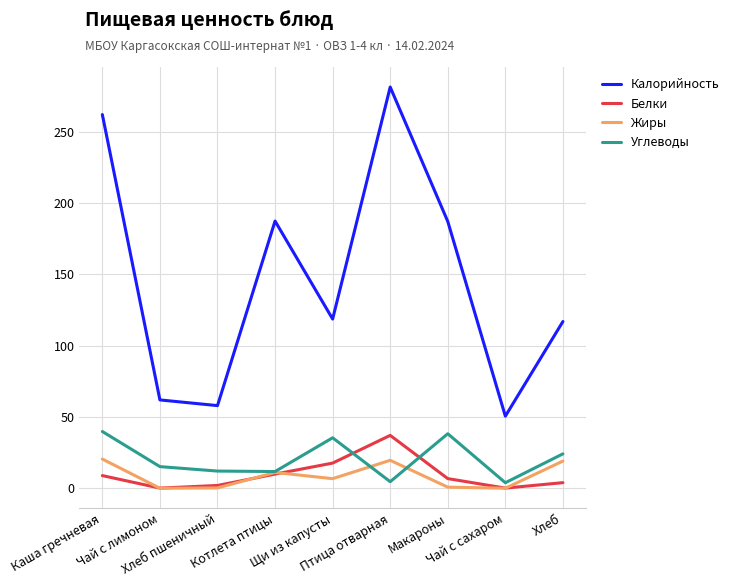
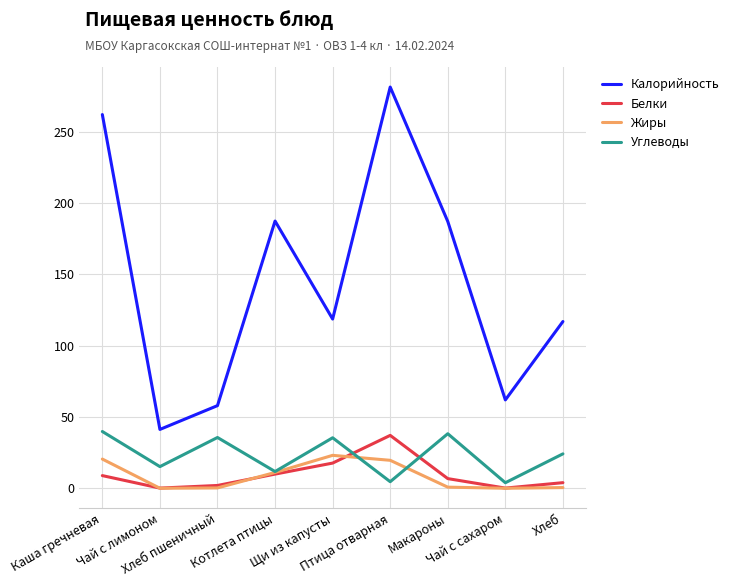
  {
    "Калорийность": {
      "Каша гречневая": 262,
-     "Чай с лимоном": 62,
+     "Чай с лимоном": 41,
      "Хлеб пшеничный": 58,
      "Котлета птицы": 188,
      "Щи из капусты": 119,
      "Птица отварная": 282,
      "Макароны": 187,
-     "Чай с сахаром": 51,
+     "Чай с сахаром": 62,
      "Хлеб": 117
    },
    "Белки": {
      "Каша гречневая": 9,
      "Щи из капусты": 18,
      "Птица отварная": 37,
      "Макароны": 7,
      "Хлеб": 4
    },
    "Жиры": {
      "Каша гречневая": 21,
-     "Щи из капусты": 7,
+     "Щи из капусты": 23,
      "Птица отварная": 20,
      "Макароны": 1,
-     "Хлеб": 19
+     "Хлеб": 1
    },
    "Углеводы": {
      "Каша гречневая": 40,
      "Чай с лимоном": 15,
-     "Хлеб пшеничный": 12,
+     "Хлеб пшеничный": 36,
      "Щи из капусты": 35,
      "Птица отварная": 5,
      "Макароны": 38,
      "Чай с сахаром": 4,
      "Хлеб": 24
    }
  }
